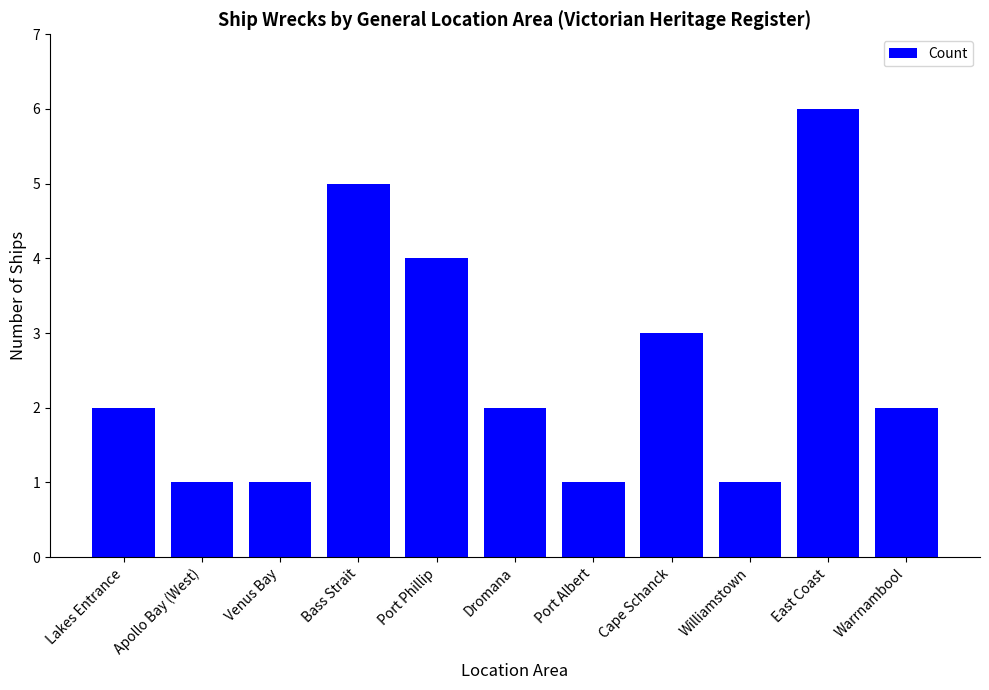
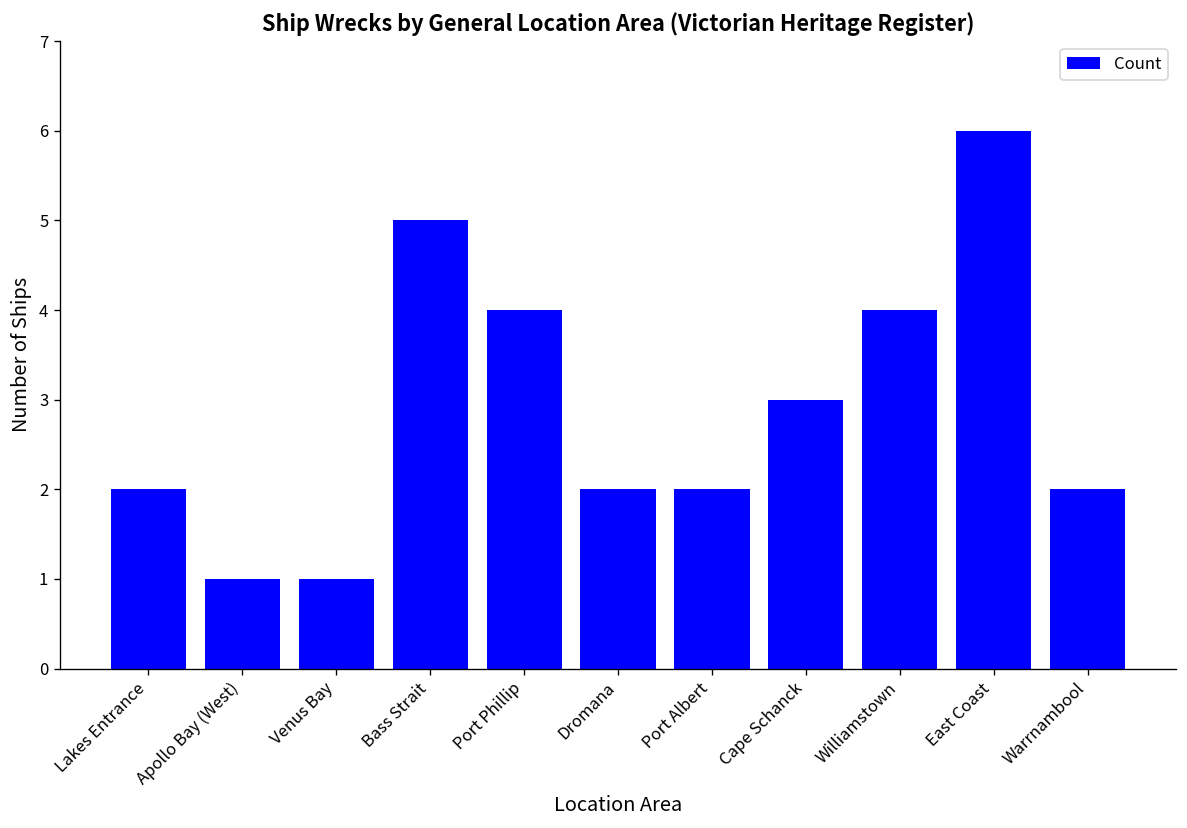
  {
    "Lakes Entrance": 2,
    "Apollo Bay (West)": 1,
    "Venus Bay": 1,
    "Bass Strait": 5,
    "Port Phillip": 4,
    "Dromana": 2,
-   "Port Albert": 1,
+   "Port Albert": 2,
    "Cape Schanck": 3,
-   "Williamstown": 1,
+   "Williamstown": 4,
    "East Coast": 6,
    "Warrnambool": 2
  }
